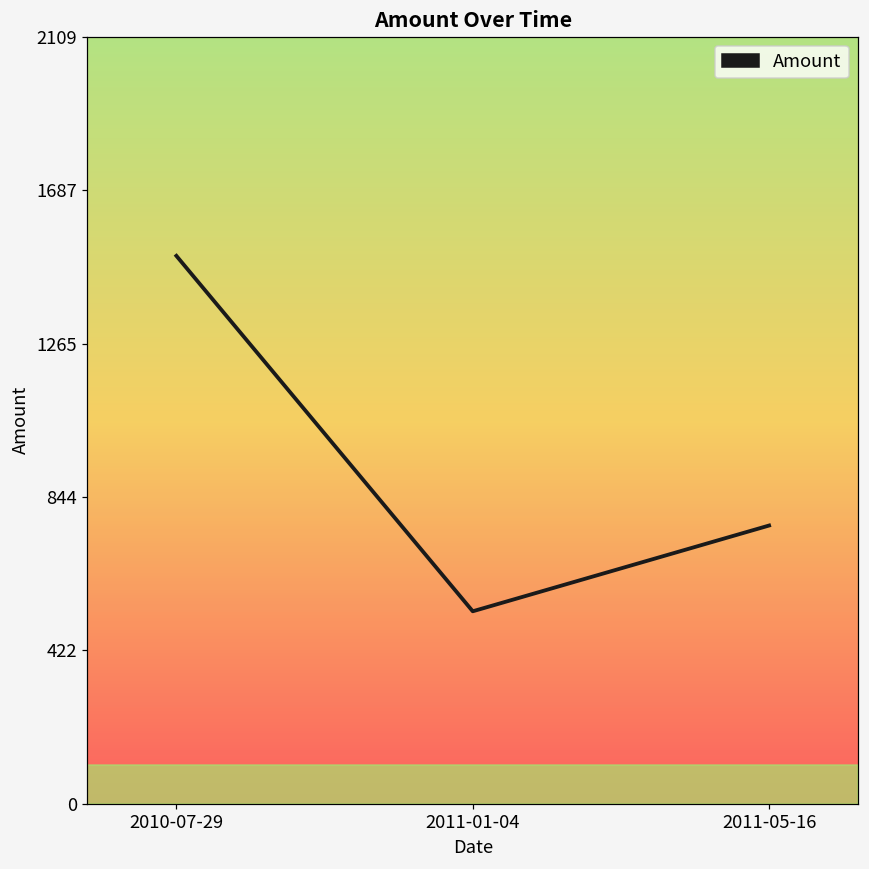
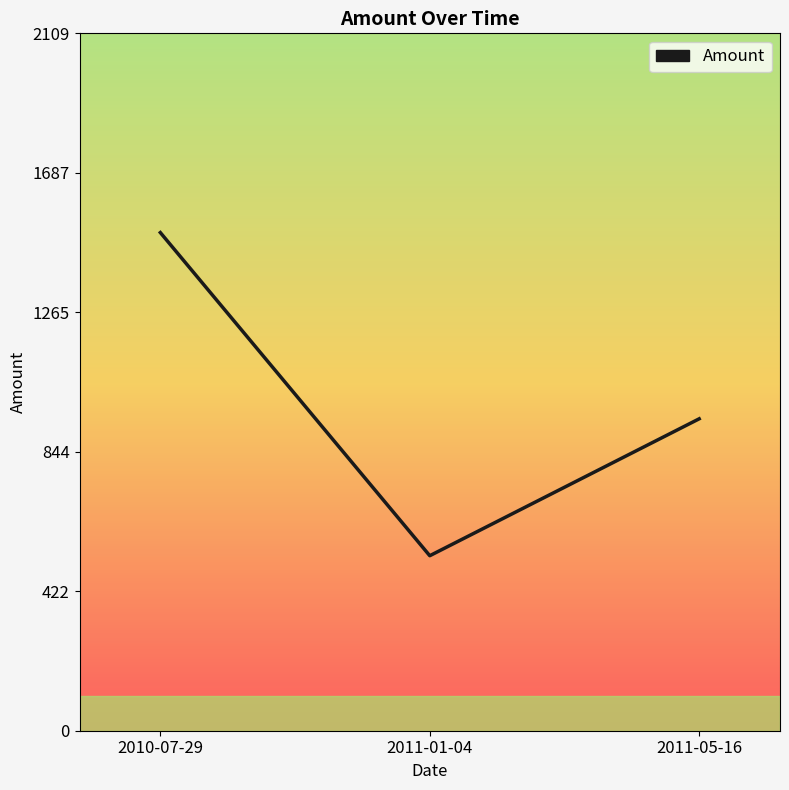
  {
    "2010-07-29": 1510,
    "2011-01-04": 530,
-   "2011-05-16": 770
+   "2011-05-16": 940
  }
